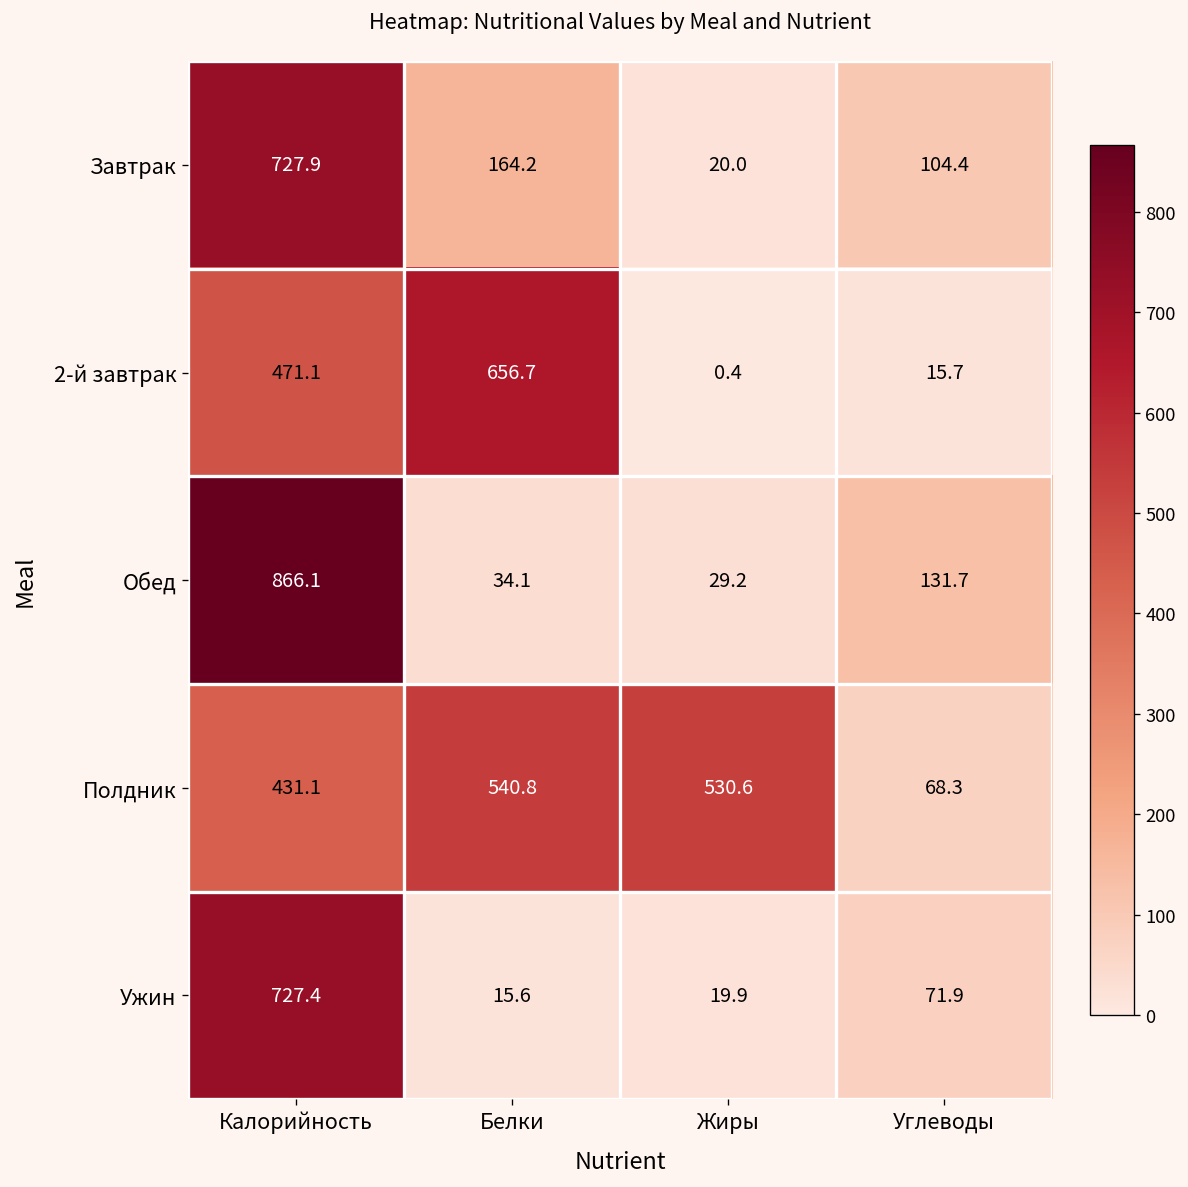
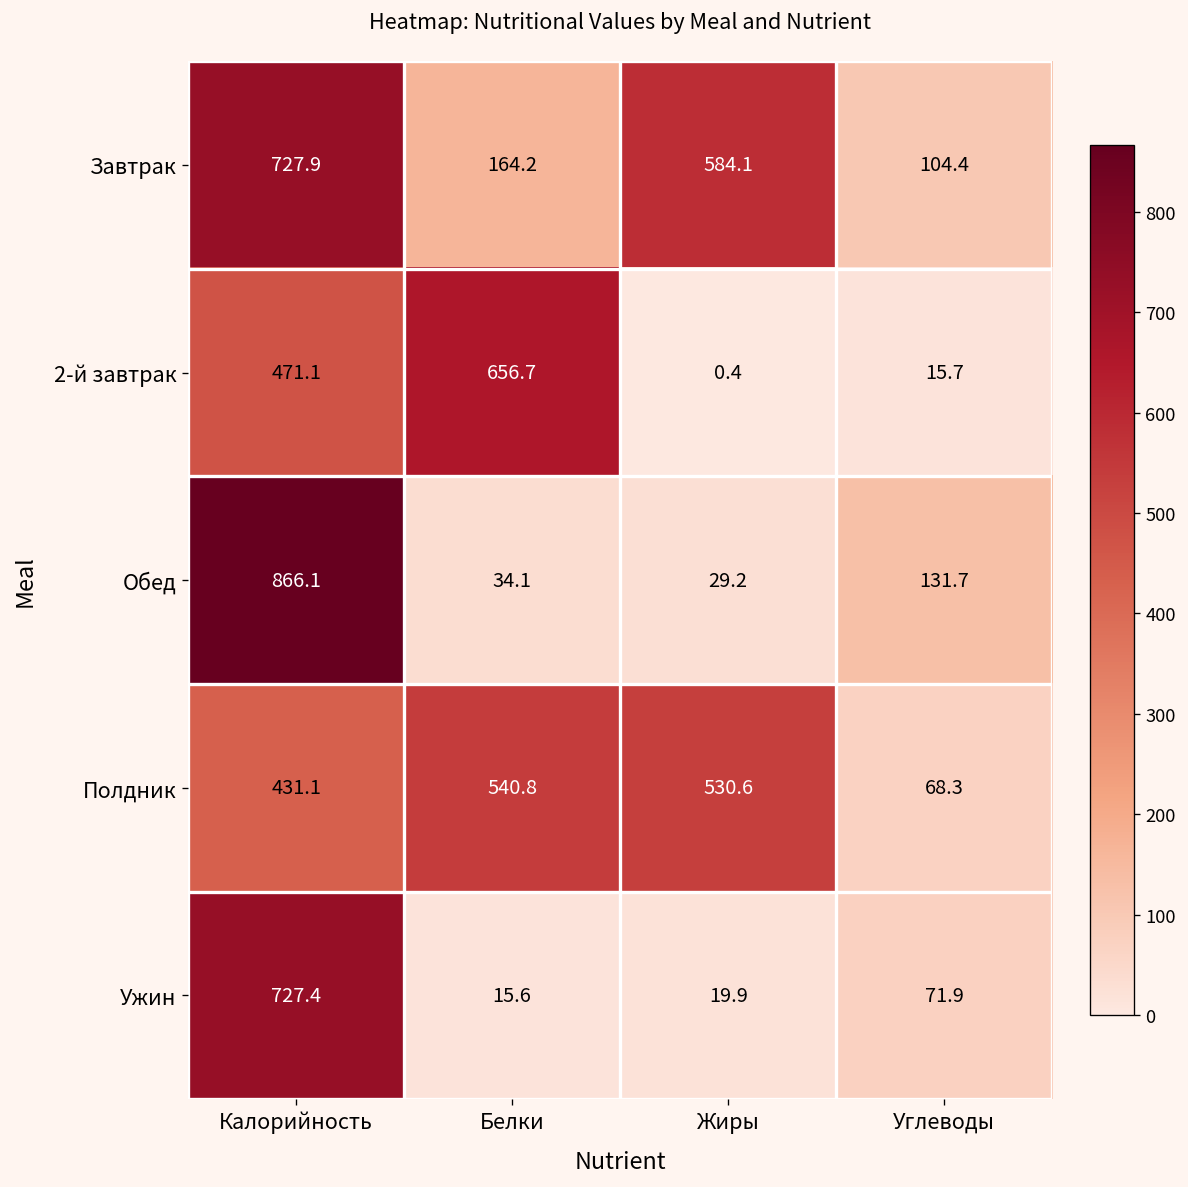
  {
    "Завтрак": {
      "Калорийность": 727.9,
      "Белки": 164.2,
-     "Жиры": 20.0,
+     "Жиры": 584.1,
      "Углеводы": 104.4
    },
    "2-й завтрак": {
      "Калорийность": 471.1,
      "Белки": 656.7,
      "Жиры": 0.4,
      "Углеводы": 15.7
    },
    "Обед": {
      "Калорийность": 866.1,
      "Белки": 34.1,
      "Жиры": 29.2,
      "Углеводы": 131.7
    },
    "Полдник": {
      "Калорийность": 431.1,
      "Белки": 540.8,
      "Жиры": 530.6,
      "Углеводы": 68.3
    },
    "Ужин": {
      "Калорийность": 727.4,
      "Белки": 15.6,
      "Жиры": 19.9,
      "Углеводы": 71.9
    }
  }
